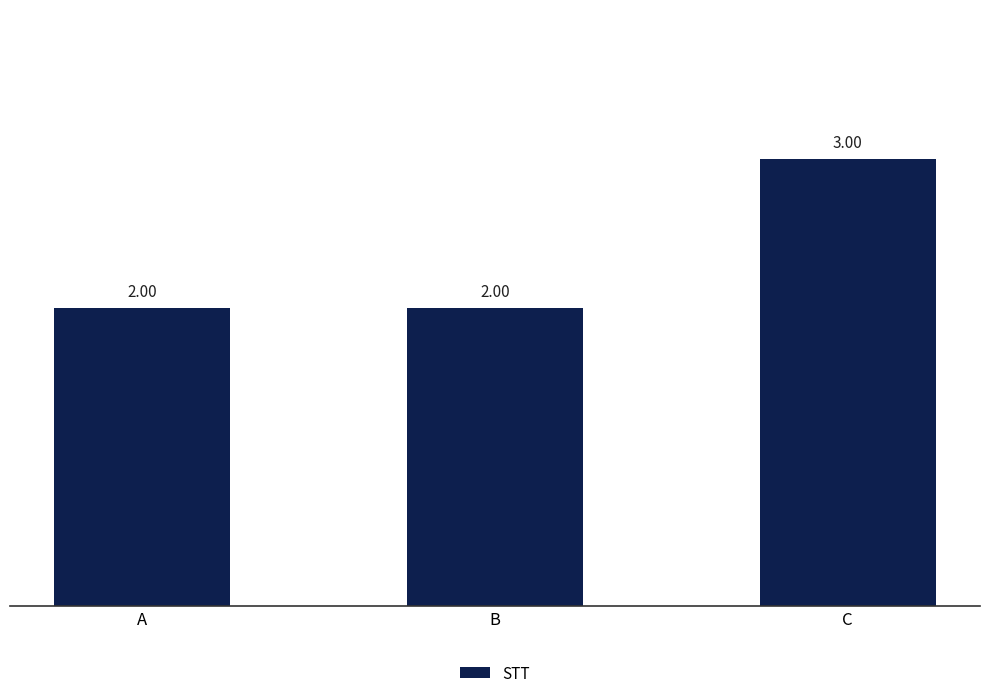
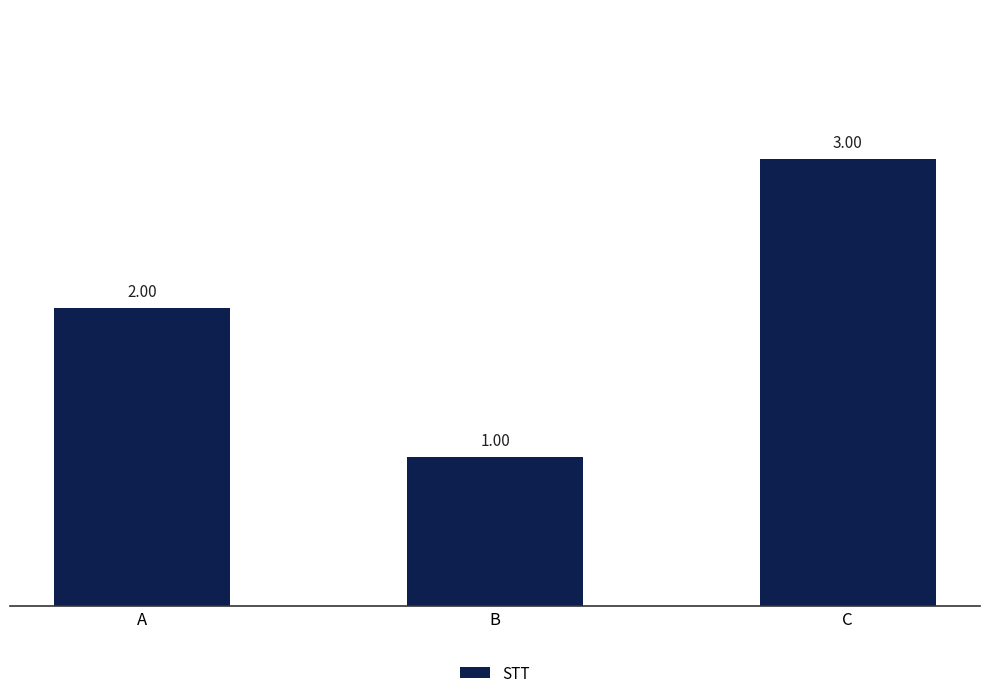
  {
    "A": 2.00,
-   "B": 2.00,
+   "B": 1.00,
    "C": 3.00
  }
